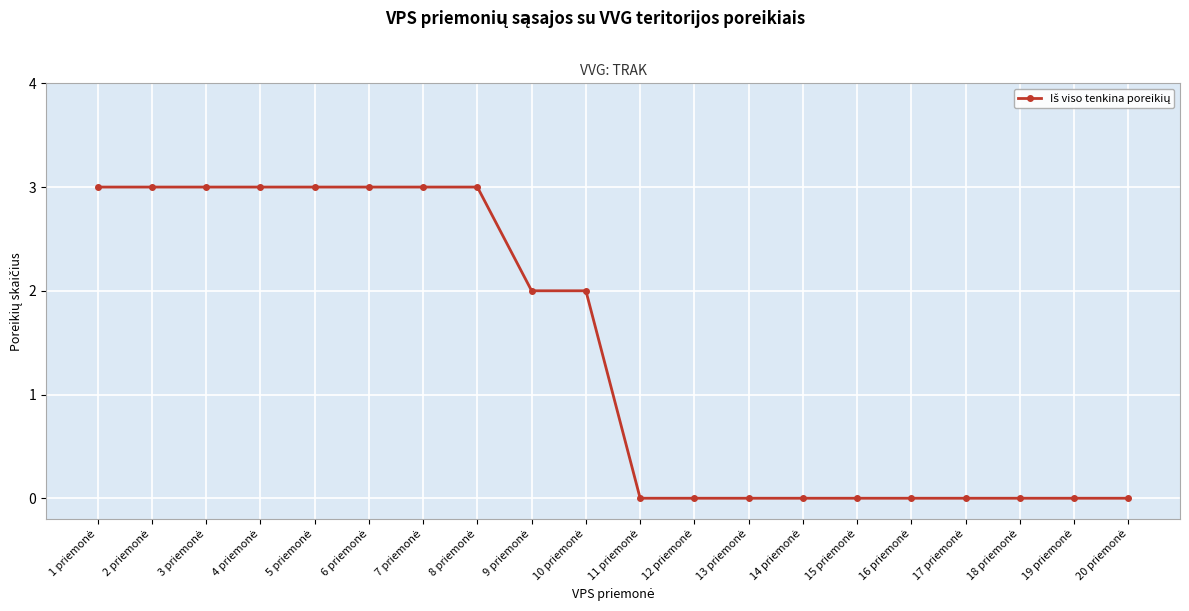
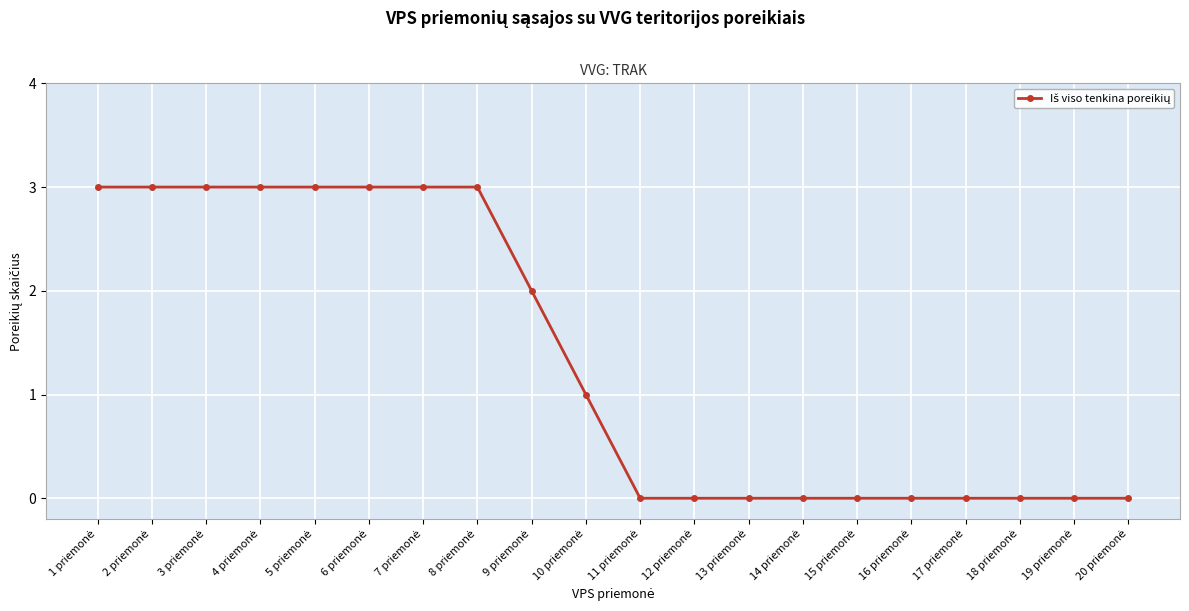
  {
    "1 priemonė": 3,
    "2 priemonė": 3,
    "3 priemonė": 3,
    "4 priemonė": 3,
    "5 priemonė": 3,
    "6 priemonė": 3,
    "7 priemonė": 3,
    "8 priemonė": 3,
    "9 priemonė": 2,
-   "10 priemonė": 2,
+   "10 priemonė": 1,
    "11 priemonė": 0,
    "12 priemonė": 0,
    "13 priemonė": 0,
    "14 priemonė": 0,
    "15 priemonė": 0,
    "16 priemonė": 0,
    "17 priemonė": 0,
    "18 priemonė": 0,
    "19 priemonė": 0,
    "20 priemonė": 0
  }
